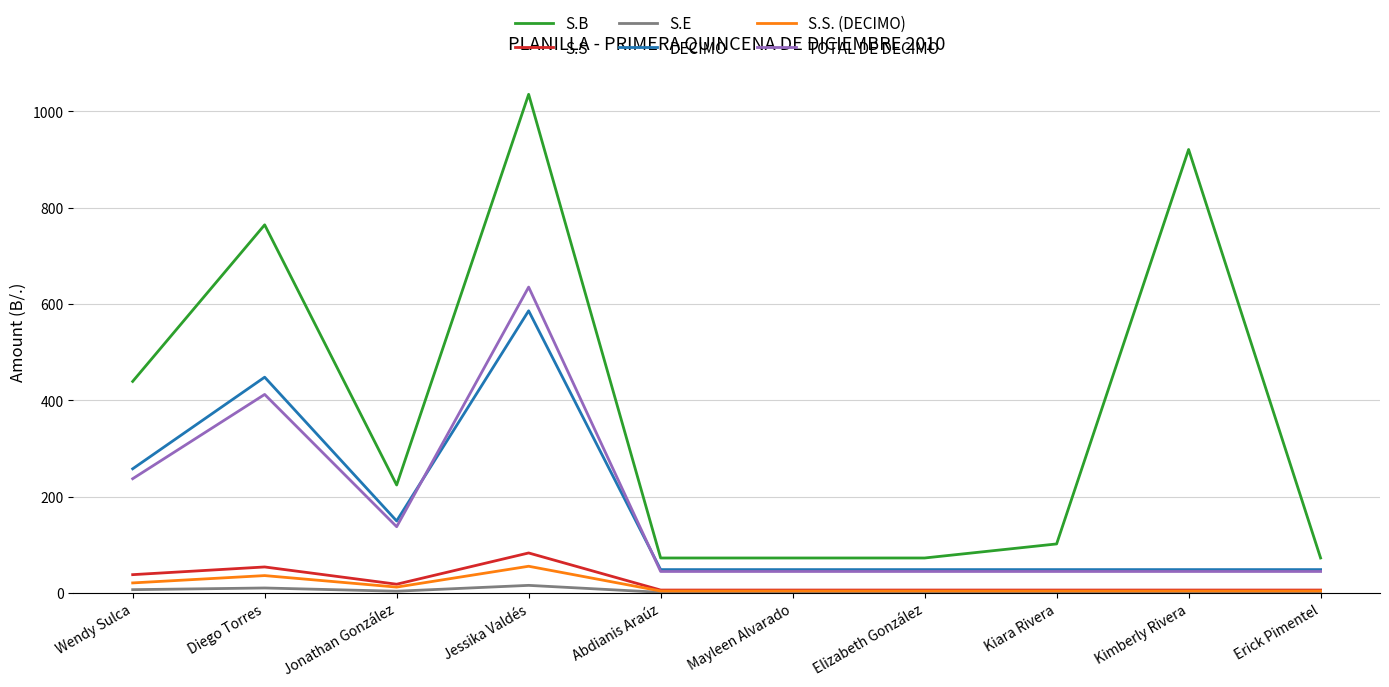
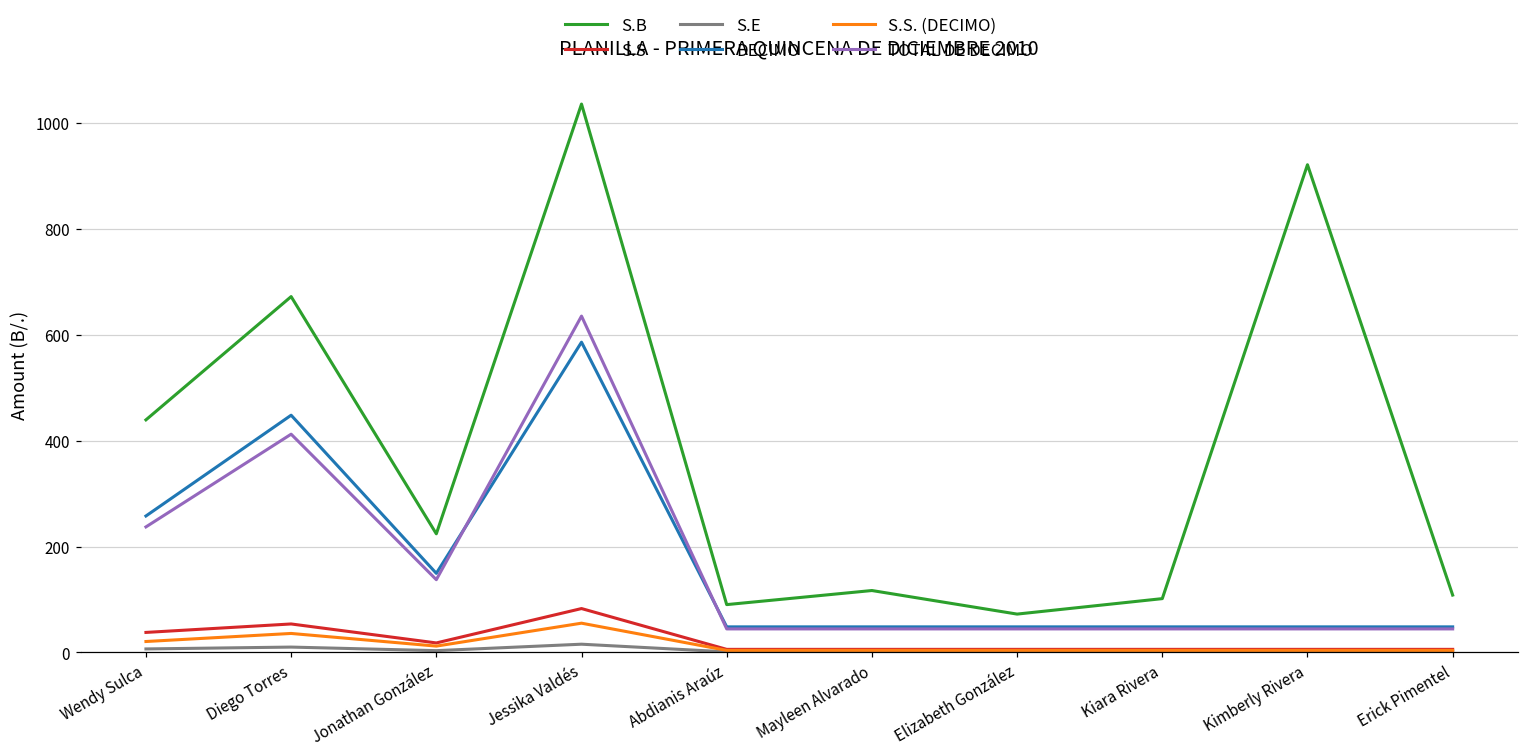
  {
    "S.B": {
      "Wendy Sulca": 440,
-     "Diego Torres": 760,
+     "Diego Torres": 670,
      "Jonathan González": 220,
      "Jessika Valdés": 1040,
-     "Abdianis Araúz": 70,
-     "Mayleen Alvarado": 70,
+     "Abdianis Araúz": 90,
+     "Mayleen Alvarado": 120,
      "Elizabeth González": 70,
      "Kiara Rivera": 100,
      "Kimberly Rivera": 920,
-     "Erick Pimentel": 70
+     "Erick Pimentel": 110
    },
    "S.S": {
      "Wendy Sulca": 40,
      "Diego Torres": 50,
      "Jonathan González": 20,
      "Jessika Valdés": 80
    },
    "S.E": {
      "Wendy Sulca": 10,
      "Diego Torres": 10,
      "Jonathan González": 0,
      "Jessika Valdés": 20
    },
    "DECIMO": {
      "Wendy Sulca": 260,
      "Diego Torres": 450,
      "Jonathan González": 150,
      "Jessika Valdés": 590
    },
    "S.S. (DECIMO)": {
      "Wendy Sulca": 20,
      "Diego Torres": 40,
      "Jonathan González": 10,
      "Jessika Valdés": 60
    },
    "TOTAL DE DECIMO": {
      "Wendy Sulca": 240,
      "Diego Torres": 410,
      "Jonathan González": 140,
      "Jessika Valdés": 640
    }
  }
